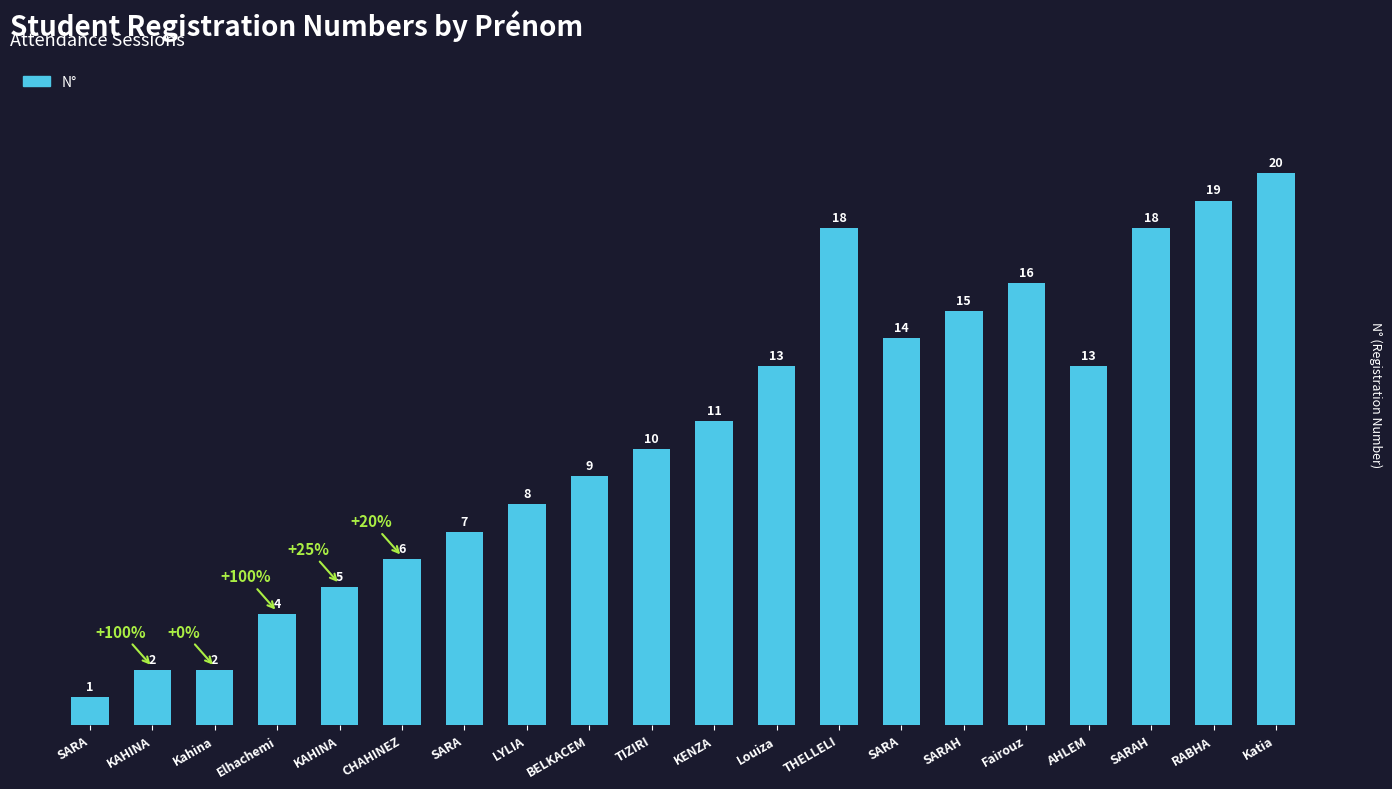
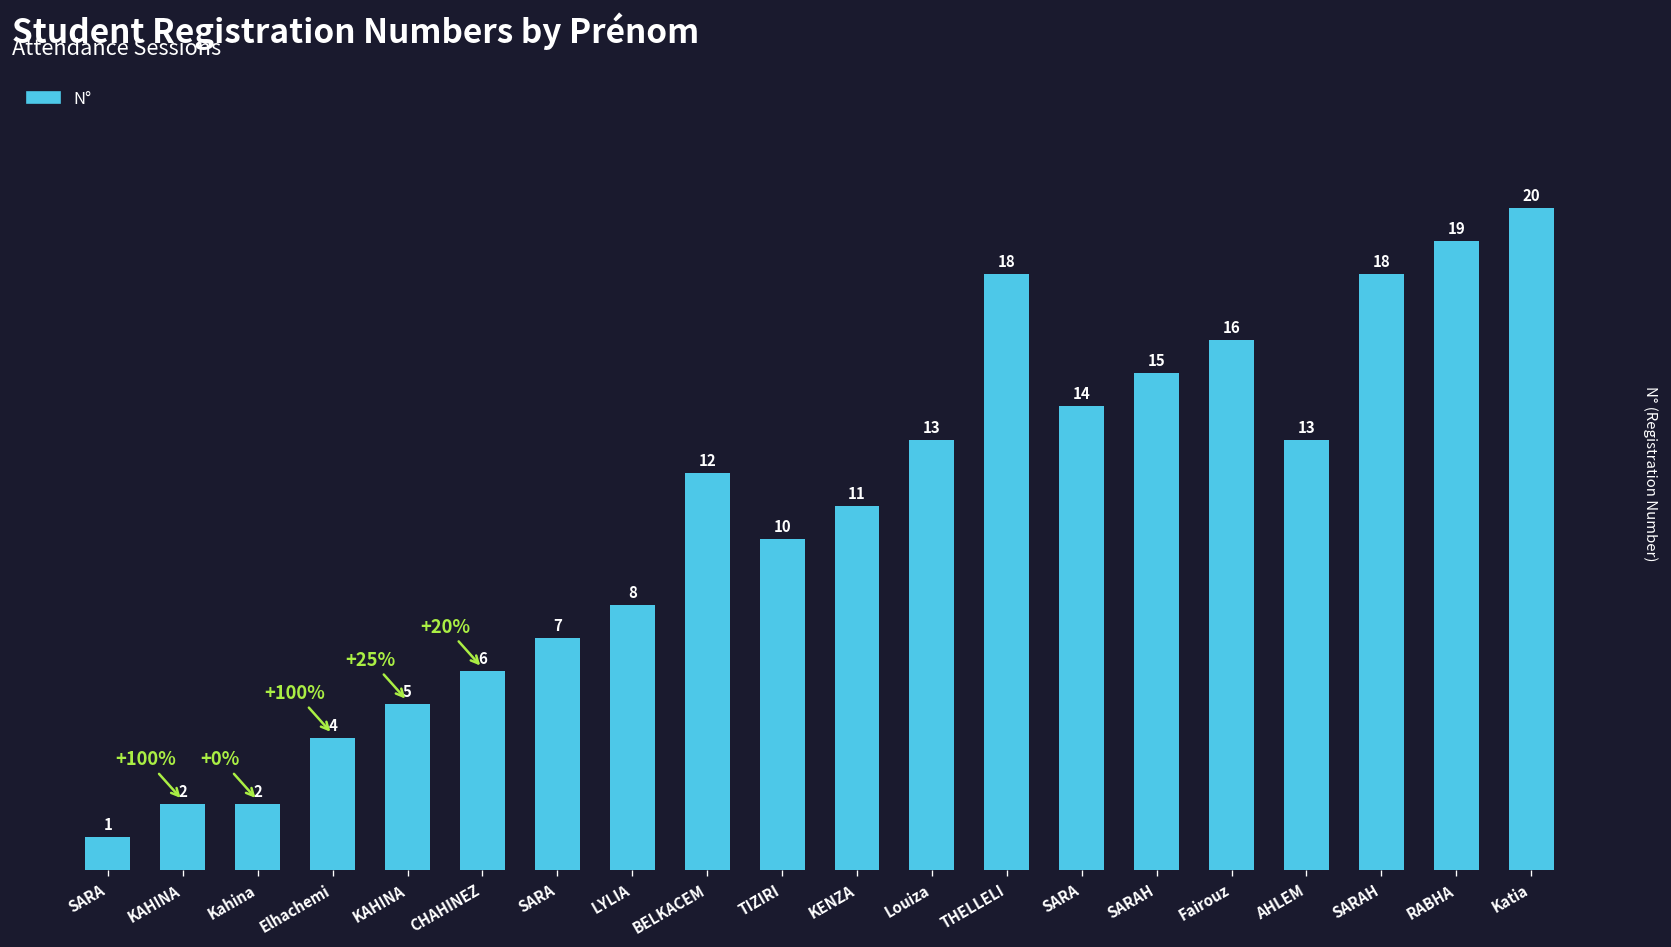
  {
    "Kahina": 2,
    "Elhachemi": 4,
    "CHAHINEZ": 6,
    "LYLIA": 8,
-   "BELKACEM": 9,
+   "BELKACEM": 12,
    "TIZIRI": 10,
    "KENZA": 11,
    "Louiza": 13,
    "THELLELI": 18,
    "Fairouz": 16,
    "AHLEM": 13,
    "RABHA": 19,
    "Katia": 20
  }
